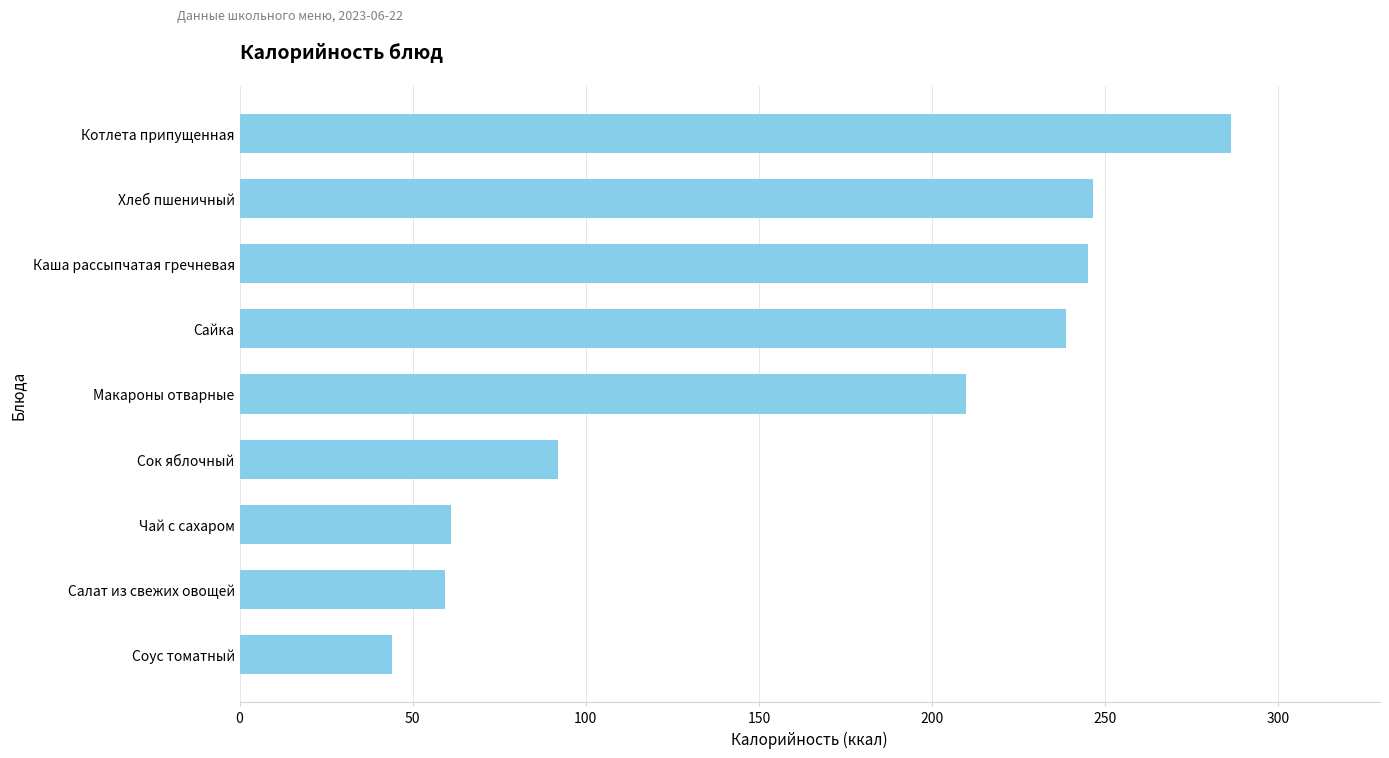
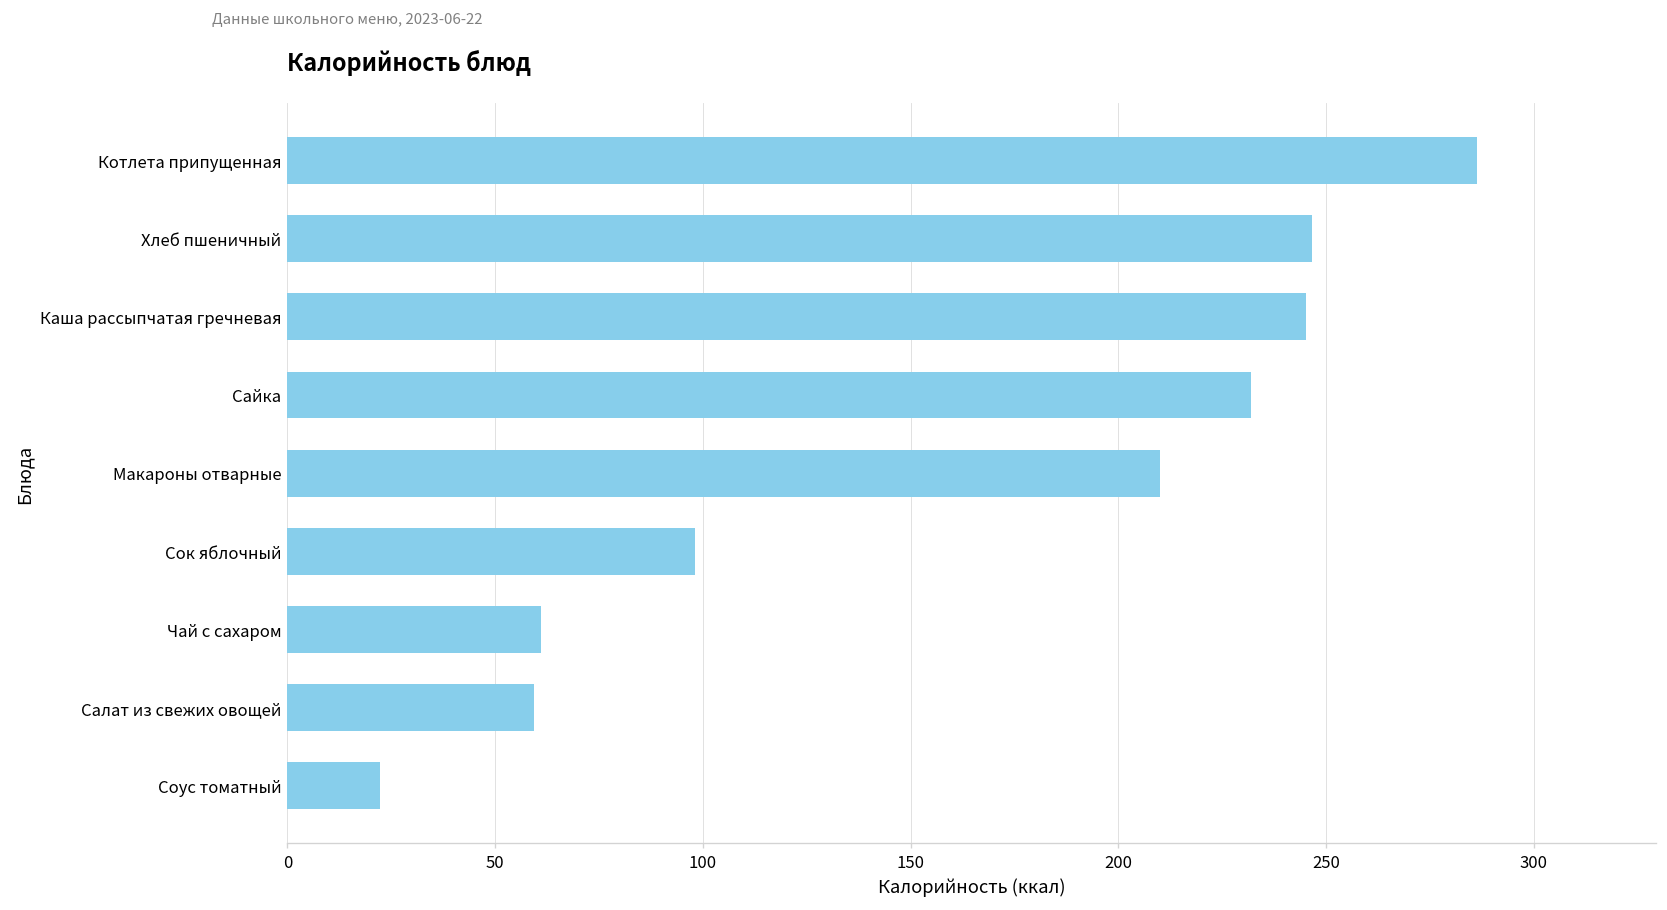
  {
    "Котлета припущенная": 286,
    "Хлеб пшеничный": 247,
    "Каша рассыпчатая гречневая": 245,
-   "Сайка": 239,
+   "Сайка": 232,
    "Макароны отварные": 210,
-   "Сок яблочный": 92,
+   "Сок яблочный": 98,
    "Чай с сахаром": 61,
    "Салат из свежих овощей": 59,
-   "Соус томатный": 44
+   "Соус томатный": 22
  }
